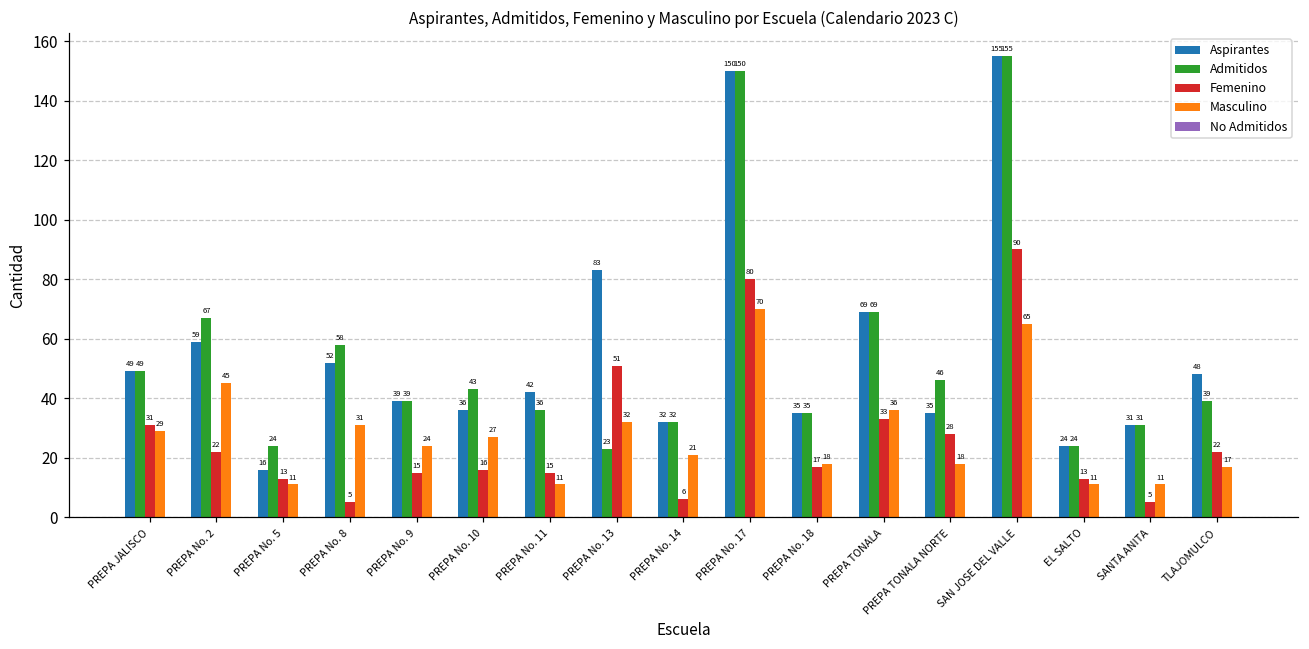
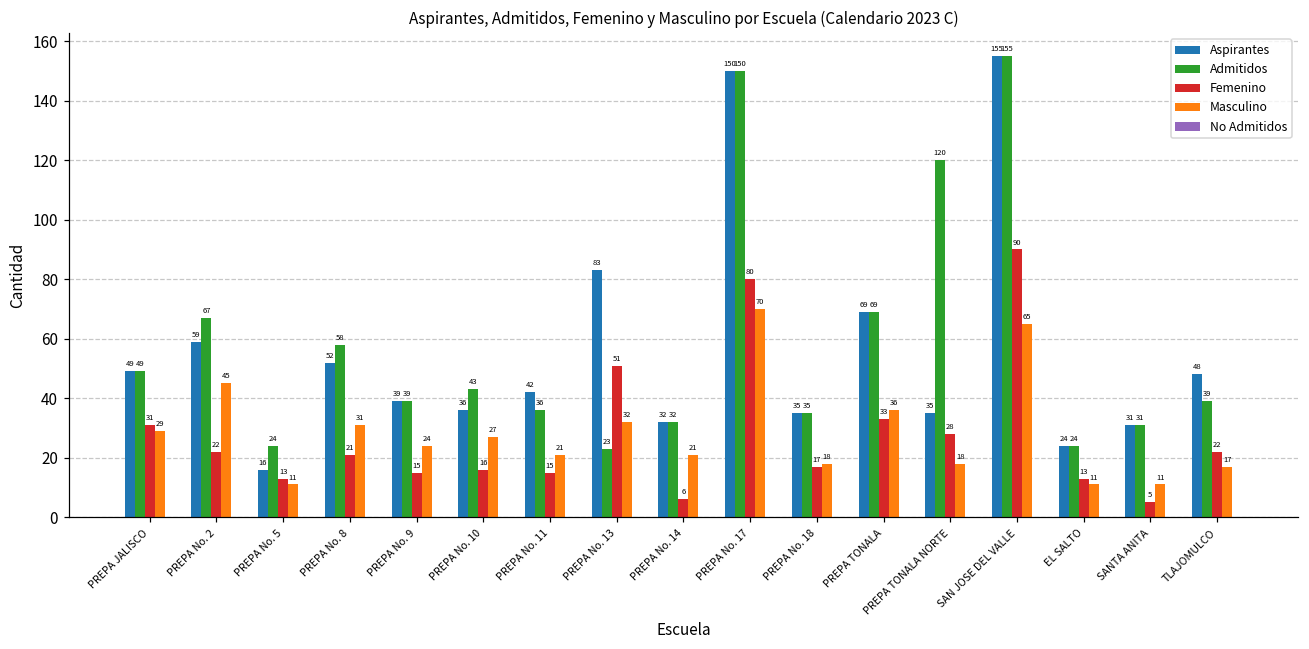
  {
    "Aspirantes": {
      "PREPA JALISCO": 49,
      "PREPA No. 2": 59,
      "PREPA No. 5": 16,
      "PREPA No. 8": 52,
      "PREPA No. 9": 39,
      "PREPA No. 10": 36,
      "PREPA No. 11": 42,
      "PREPA No. 13": 83,
      "PREPA No. 14": 32,
      "PREPA No. 18": 35,
      "PREPA TONALA": 69,
      "PREPA TONALA NORTE": 35,
      "EL SALTO": 24,
      "SANTA ANITA": 31,
      "TLAJOMULCO": 48
    },
    "Admitidos": {
      "PREPA JALISCO": 49,
      "PREPA No. 2": 67,
      "PREPA No. 5": 24,
      "PREPA No. 8": 58,
      "PREPA No. 9": 39,
      "PREPA No. 10": 43,
      "PREPA No. 11": 36,
      "PREPA No. 13": 23,
      "PREPA No. 14": 32,
      "PREPA No. 18": 35,
      "PREPA TONALA": 69,
-     "PREPA TONALA NORTE": 46,
+     "PREPA TONALA NORTE": 120,
      "EL SALTO": 24,
      "SANTA ANITA": 31,
      "TLAJOMULCO": 39
    },
    "Femenino": {
      "PREPA JALISCO": 31,
      "PREPA No. 2": 22,
      "PREPA No. 5": 13,
-     "PREPA No. 8": 5,
+     "PREPA No. 8": 21,
      "PREPA No. 9": 15,
      "PREPA No. 10": 16,
      "PREPA No. 11": 15,
      "PREPA No. 13": 51,
      "PREPA No. 14": 6,
      "PREPA No. 17": 80,
      "PREPA No. 18": 17,
      "PREPA TONALA": 33,
      "PREPA TONALA NORTE": 28,
      "SAN JOSE DEL VALLE": 90,
      "EL SALTO": 13,
      "SANTA ANITA": 5,
      "TLAJOMULCO": 22
    },
    "Masculino": {
      "PREPA JALISCO": 29,
      "PREPA No. 2": 45,
      "PREPA No. 5": 11,
      "PREPA No. 8": 31,
      "PREPA No. 9": 24,
      "PREPA No. 10": 27,
-     "PREPA No. 11": 11,
+     "PREPA No. 11": 21,
      "PREPA No. 13": 32,
      "PREPA No. 14": 21,
      "PREPA No. 17": 70,
      "PREPA No. 18": 18,
      "PREPA TONALA": 36,
      "PREPA TONALA NORTE": 18,
      "SAN JOSE DEL VALLE": 65,
      "EL SALTO": 11,
      "SANTA ANITA": 11,
      "TLAJOMULCO": 17
    },
    "No Admitidos": {
      "PREPA JALISCO": 0,
      "PREPA No. 2": 0,
      "PREPA No. 5": 0,
      "PREPA No. 8": 0,
      "PREPA No. 9": 0,
      "PREPA No. 10": 0,
      "PREPA No. 11": 0,
      "PREPA No. 13": 0,
      "PREPA No. 14": 0,
      "PREPA No. 17": 0,
      "PREPA No. 18": 0,
      "PREPA TONALA": 0,
      "PREPA TONALA NORTE": 0,
      "SAN JOSE DEL VALLE": 0,
      "EL SALTO": 0,
      "SANTA ANITA": 0,
      "TLAJOMULCO": 0
    }
  }
